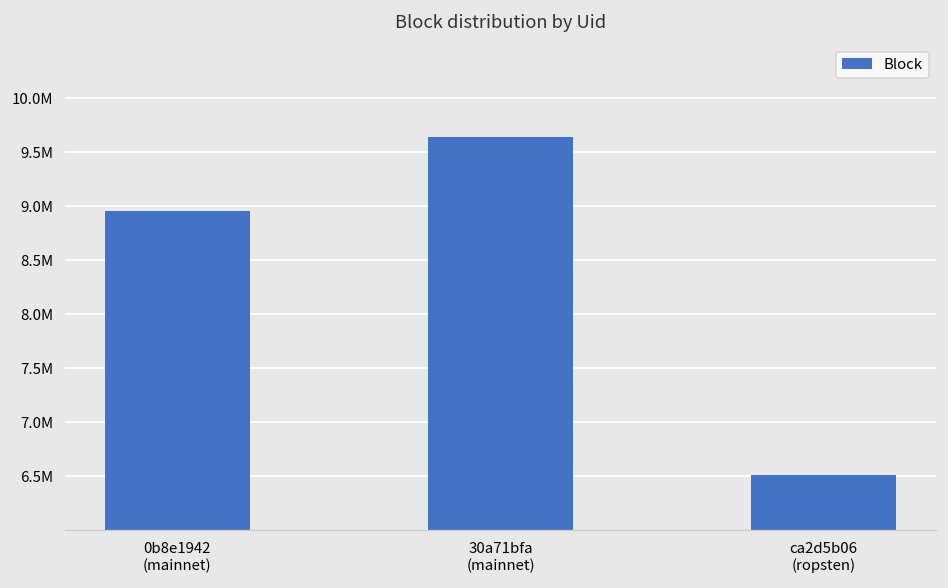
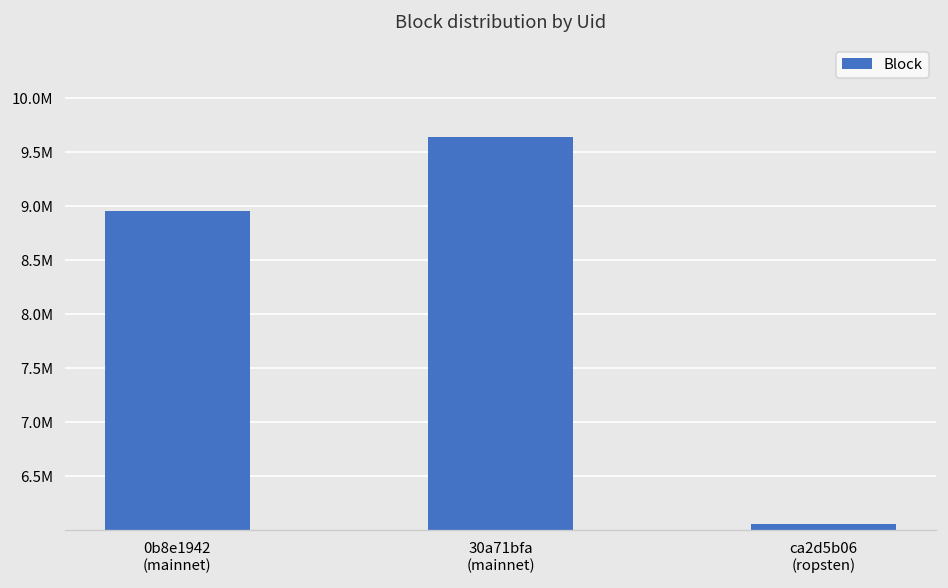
  {
    "0b8e1942 (mainnet)": 9000000,
    "30a71bfa (mainnet)": 9600000,
-   "ca2d5b06 (ropsten)": 6500000
+   "ca2d5b06 (ropsten)": 6100000
  }
